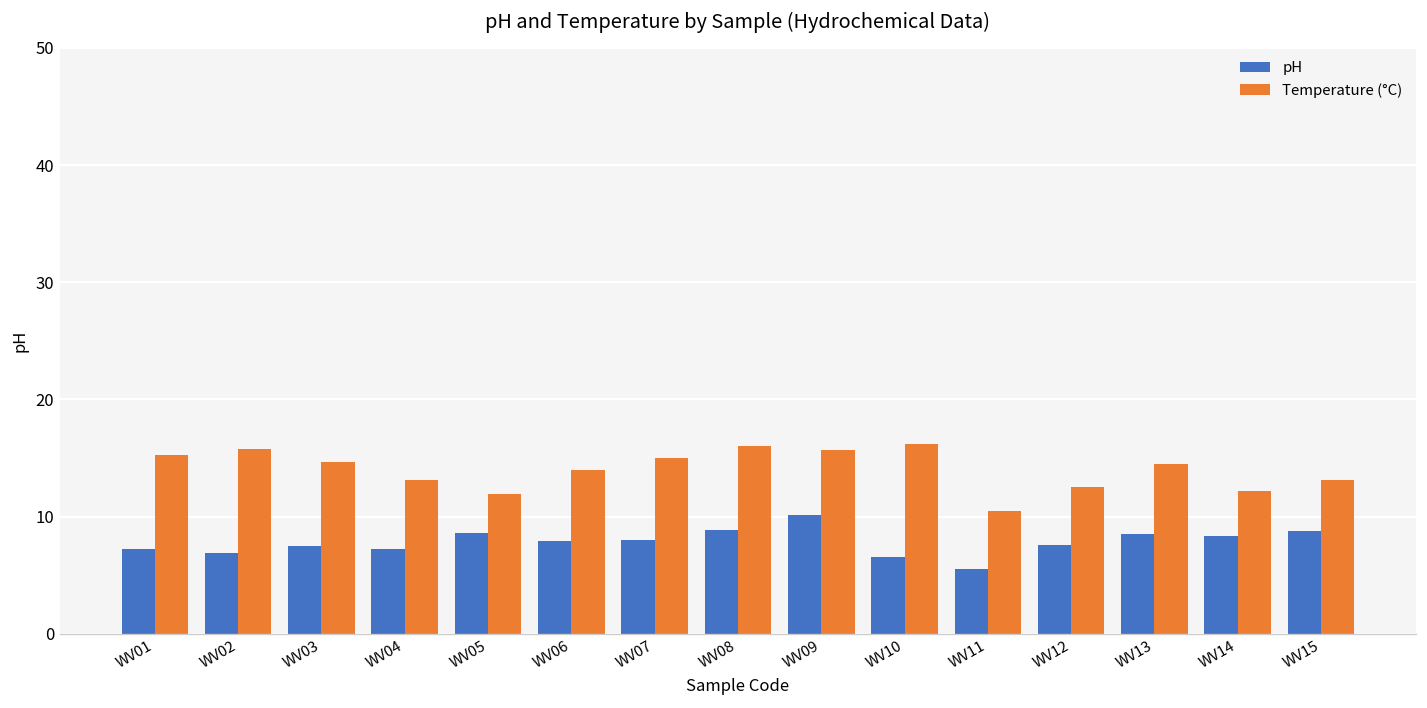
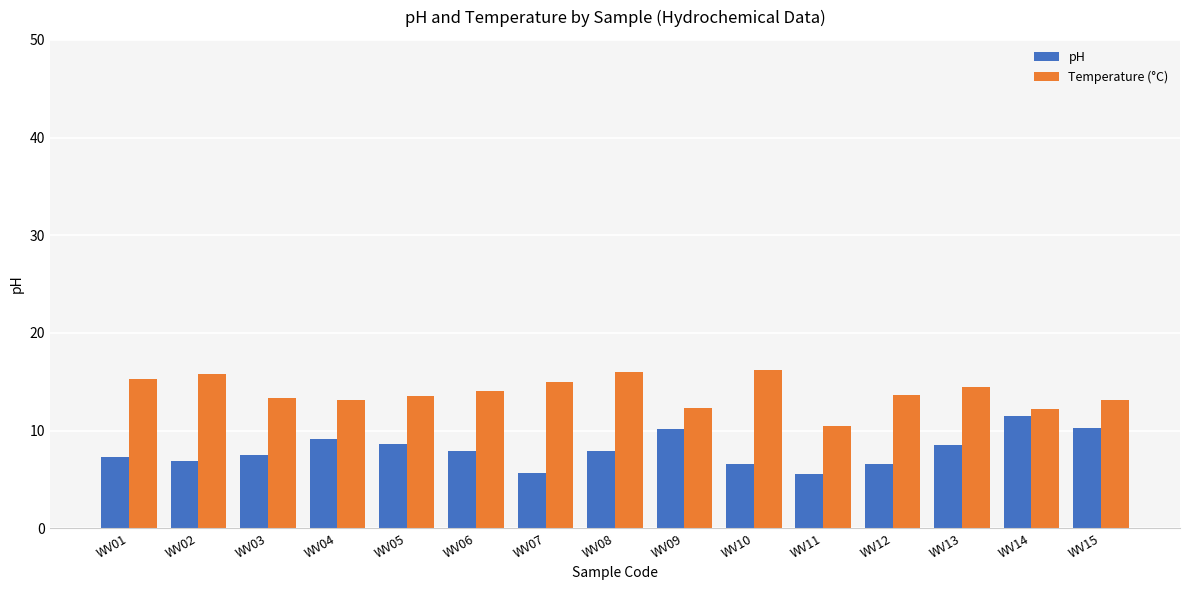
  {
    "pH": {
      "WV01": 7,
      "WV02": 7,
      "WV03": 7,
-     "WV04": 7,
+     "WV04": 9,
      "WV05": 9,
      "WV06": 8,
-     "WV07": 8,
-     "WV08": 9,
+     "WV07": 6,
+     "WV08": 8,
      "WV09": 10,
      "WV10": 7,
      "WV11": 6,
-     "WV12": 8,
+     "WV12": 7,
      "WV13": 8,
-     "WV14": 8,
-     "WV15": 9
+     "WV14": 12,
+     "WV15": 10
    },
    "Temperature (°C)": {
      "WV01": 15,
      "WV02": 16,
-     "WV03": 15,
+     "WV03": 13,
      "WV04": 13,
-     "WV05": 12,
+     "WV05": 14,
      "WV06": 14,
      "WV07": 15,
      "WV08": 16,
-     "WV09": 16,
+     "WV09": 12,
      "WV10": 16,
      "WV11": 11,
-     "WV12": 13,
+     "WV12": 14,
      "WV13": 15,
      "WV14": 12,
      "WV15": 13
    }
  }
